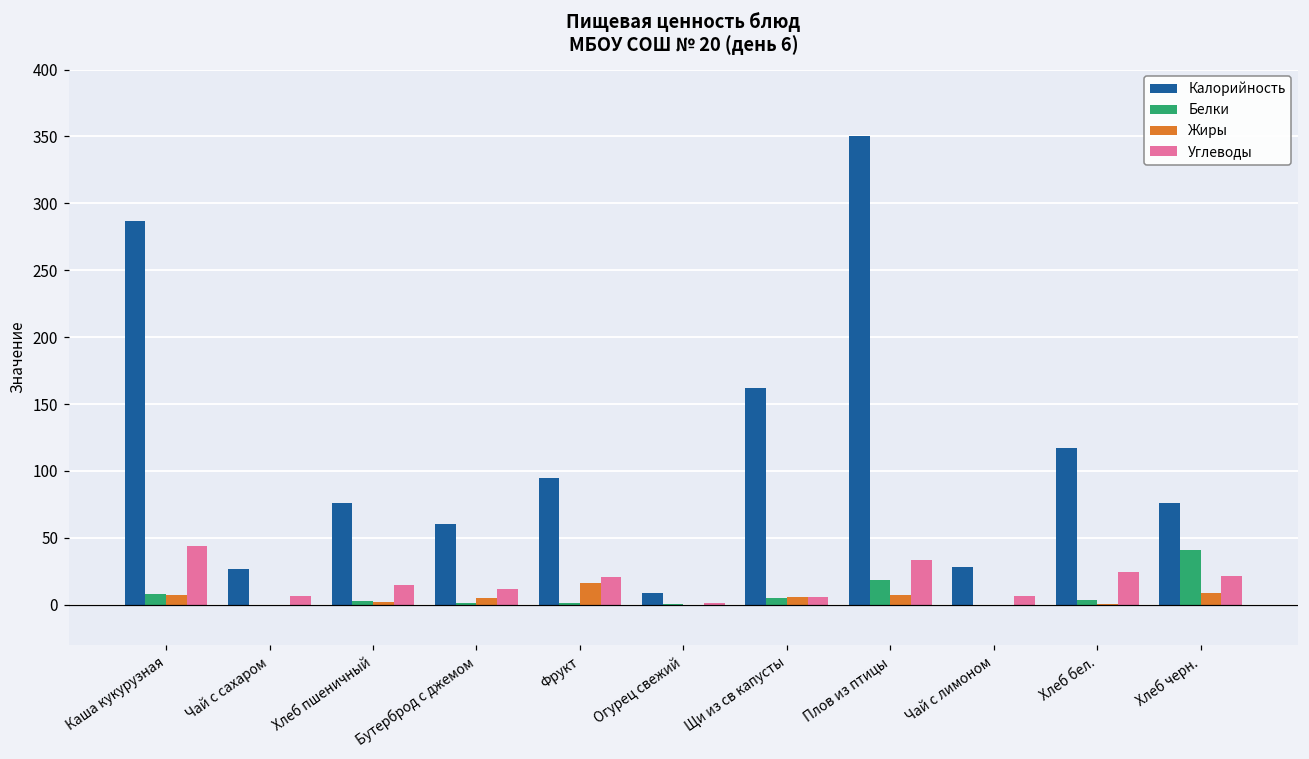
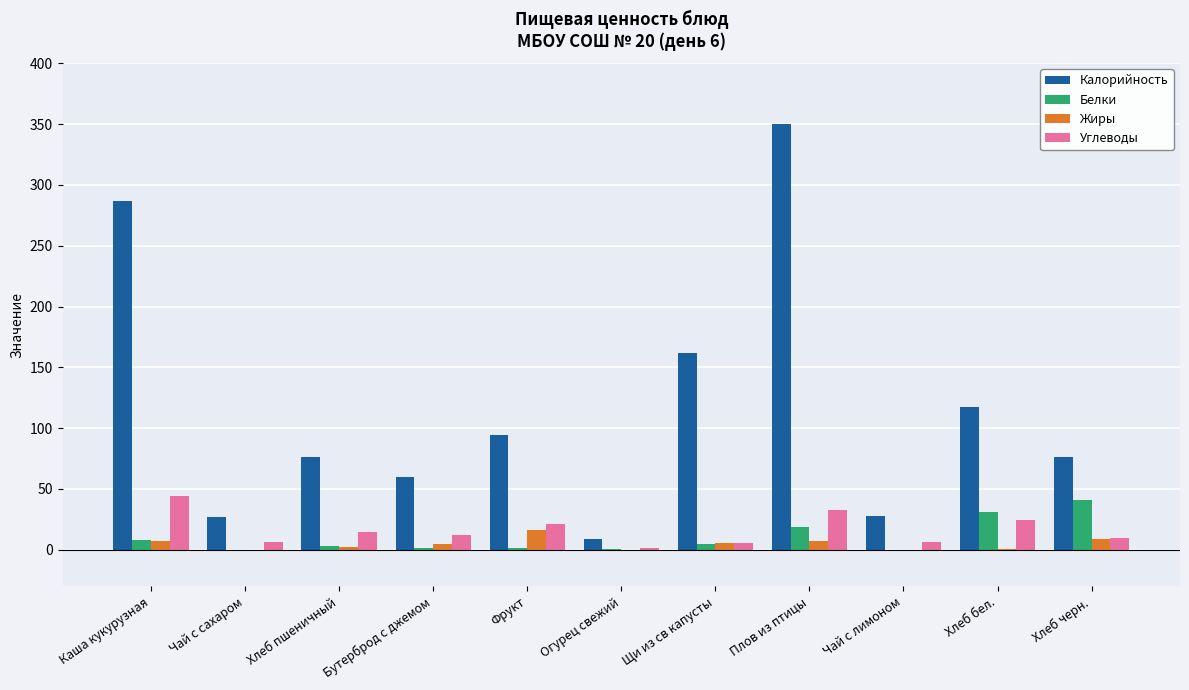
  {
    "Калорийность": {
      "Каша кукурузная": 287,
      "Чай с сахаром": 27,
      "Хлеб пшеничный": 76,
      "Бутерброд с джемом": 60,
      "Фрукт": 95,
      "Огурец свежий": 9,
      "Щи из св капусты": 162,
      "Плов из птицы": 350,
      "Чай с лимоном": 28,
      "Хлеб бел.": 117,
      "Хлеб черн.": 76
    },
    "Белки": {
      "Каша кукурузная": 8,
      "Хлеб пшеничный": 3,
      "Щи из св капусты": 5,
      "Плов из птицы": 19,
-     "Хлеб бел.": 4,
+     "Хлеб бел.": 31,
      "Хлеб черн.": 41
    },
    "Жиры": {
      "Каша кукурузная": 7,
      "Чай с сахаром": 0,
      "Хлеб пшеничный": 2,
      "Бутерброд с джемом": 5,
      "Фрукт": 17,
      "Щи из св капусты": 6,
      "Плов из птицы": 7,
      "Хлеб черн.": 9
    },
    "Углеводы": {
      "Каша кукурузная": 44,
      "Чай с сахаром": 6,
      "Хлеб пшеничный": 15,
      "Бутерброд с джемом": 12,
      "Фрукт": 21,
      "Щи из св капусты": 6,
      "Плов из птицы": 33,
      "Чай с лимоном": 7,
      "Хлеб бел.": 25,
-     "Хлеб черн.": 21
+     "Хлеб черн.": 10
    }
  }
